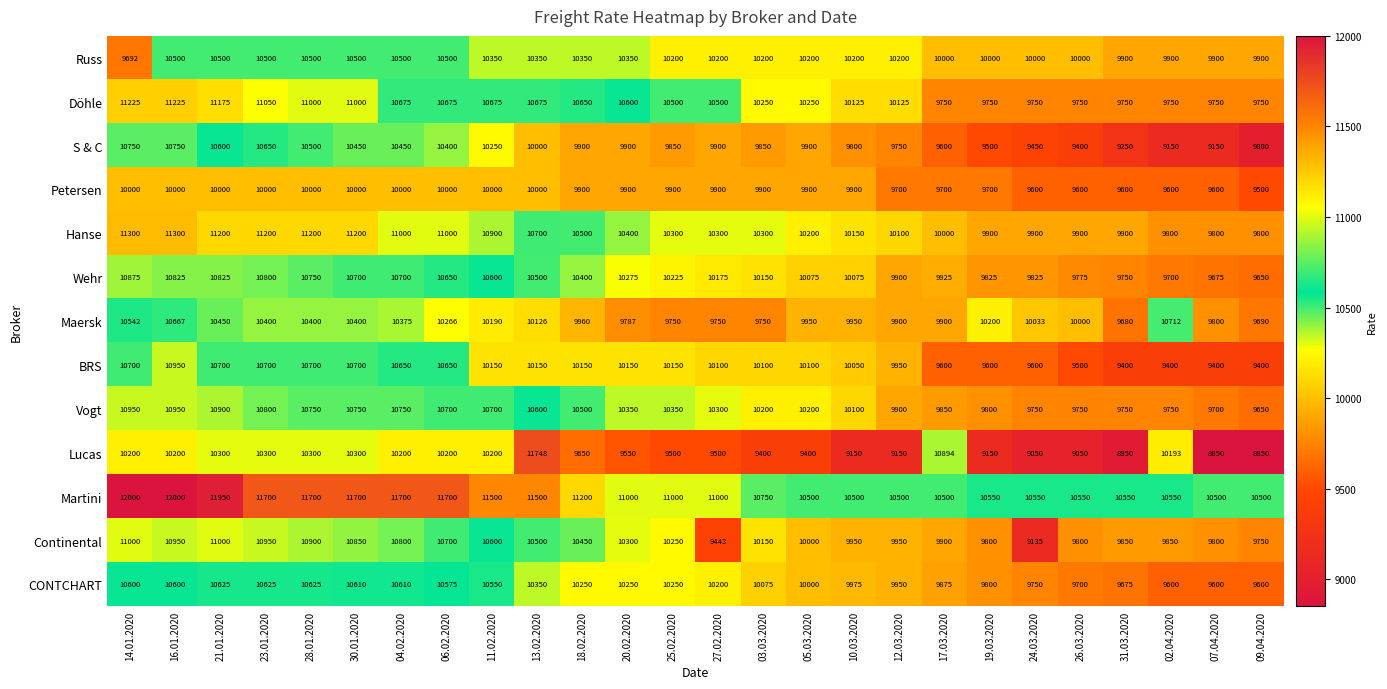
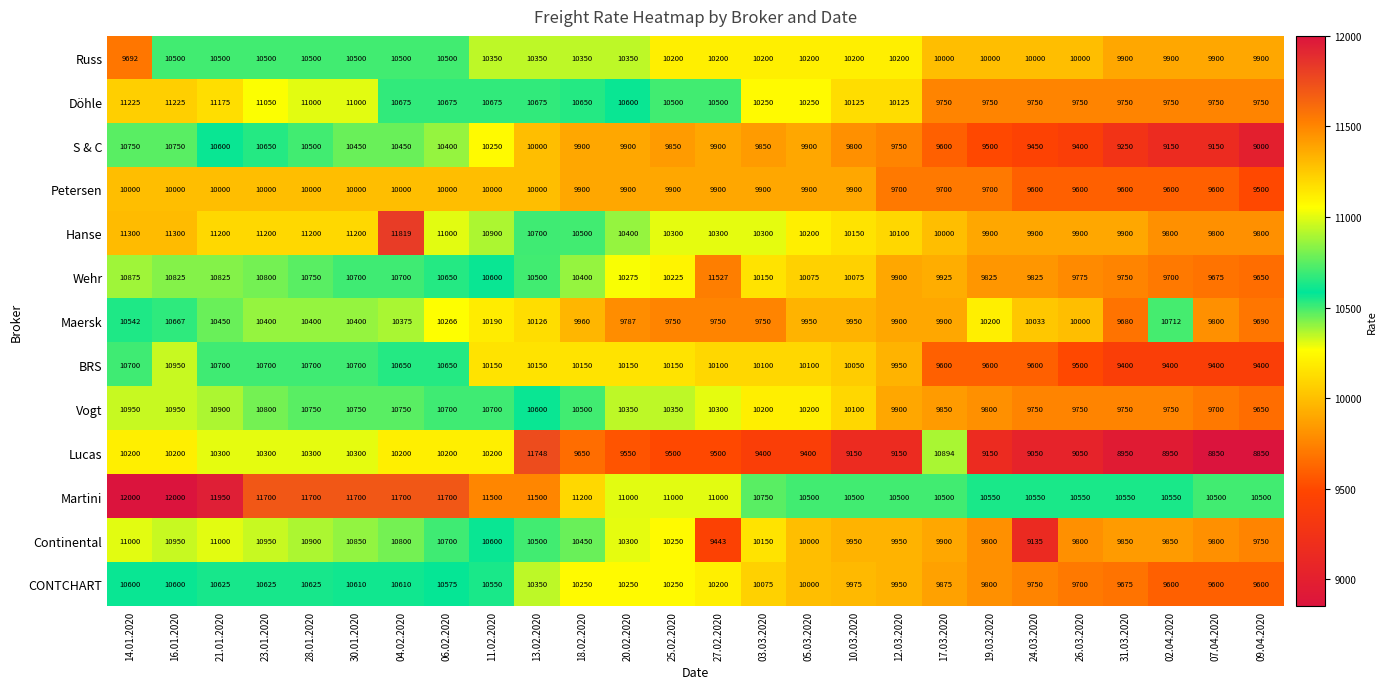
  {
    "Hanse": {
      "14.01.2020": 11300,
      "16.01.2020": 11300,
      "21.01.2020": 11200,
      "23.01.2020": 11200,
      "28.01.2020": 11200,
      "30.01.2020": 11200,
-     "04.02.2020": 11000,
+     "04.02.2020": 11819,
      "06.02.2020": 11000,
      "11.02.2020": 10900,
      "13.02.2020": 10700,
      "18.02.2020": 10500,
      "20.02.2020": 10400,
      "25.02.2020": 10300,
      "27.02.2020": 10300,
      "03.03.2020": 10300,
      "05.03.2020": 10200,
      "10.03.2020": 10150,
      "12.03.2020": 10100,
      "17.03.2020": 10000,
      "19.03.2020": 9900,
      "24.03.2020": 9900,
      "26.03.2020": 9900,
      "31.03.2020": 9900,
      "02.04.2020": 9800,
      "07.04.2020": 9800,
      "09.04.2020": 9800
    },
    "Wehr": {
      "14.01.2020": 10875,
      "16.01.2020": 10825,
      "21.01.2020": 10825,
      "23.01.2020": 10800,
      "28.01.2020": 10750,
      "30.01.2020": 10700,
      "04.02.2020": 10700,
      "06.02.2020": 10650,
      "11.02.2020": 10600,
      "13.02.2020": 10500,
      "18.02.2020": 10400,
      "20.02.2020": 10275,
      "25.02.2020": 10225,
-     "27.02.2020": 10175,
+     "27.02.2020": 11527,
      "03.03.2020": 10150,
      "05.03.2020": 10075,
      "10.03.2020": 10075,
      "12.03.2020": 9900,
      "17.03.2020": 9925,
      "19.03.2020": 9825,
      "24.03.2020": 9825,
      "26.03.2020": 9775,
      "31.03.2020": 9750,
      "02.04.2020": 9700,
      "07.04.2020": 9675,
      "09.04.2020": 9650
    },
    "Lucas": {
      "14.01.2020": 10200,
      "16.01.2020": 10200,
      "21.01.2020": 10300,
      "23.01.2020": 10300,
      "28.01.2020": 10300,
      "30.01.2020": 10300,
      "04.02.2020": 10200,
      "06.02.2020": 10200,
      "11.02.2020": 10200,
      "13.02.2020": 11748,
      "18.02.2020": 9650,
      "20.02.2020": 9550,
      "25.02.2020": 9500,
      "27.02.2020": 9500,
      "03.03.2020": 9400,
      "05.03.2020": 9400,
      "10.03.2020": 9150,
      "12.03.2020": 9150,
      "17.03.2020": 10894,
      "19.03.2020": 9150,
      "24.03.2020": 9050,
      "26.03.2020": 9050,
      "31.03.2020": 8950,
-     "02.04.2020": 10193,
+     "02.04.2020": 8950,
      "07.04.2020": 8850,
      "09.04.2020": 8850
    }
  }
